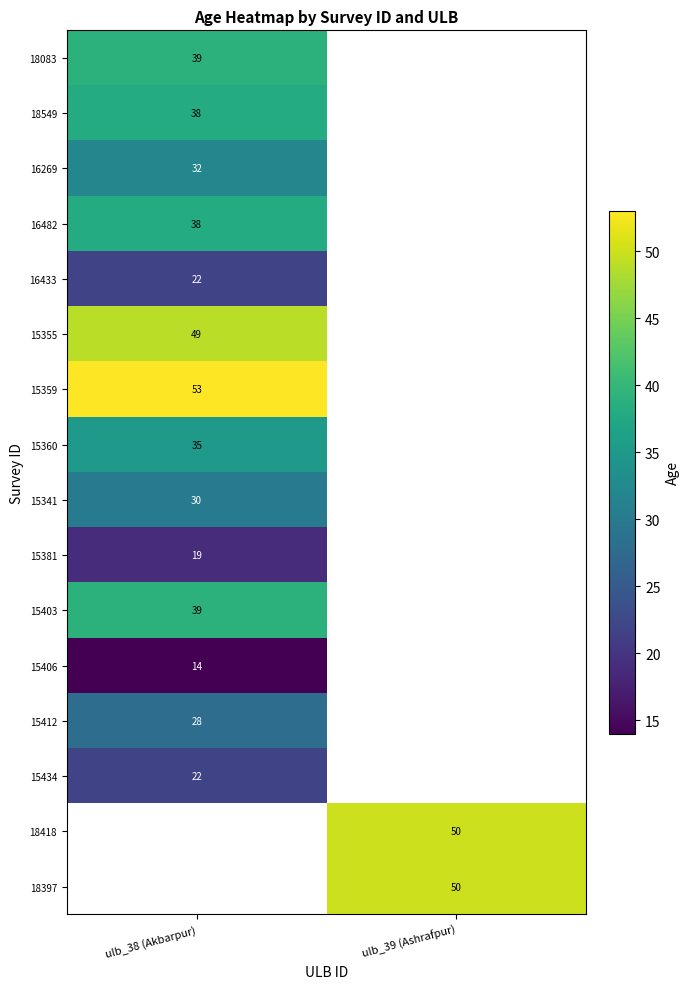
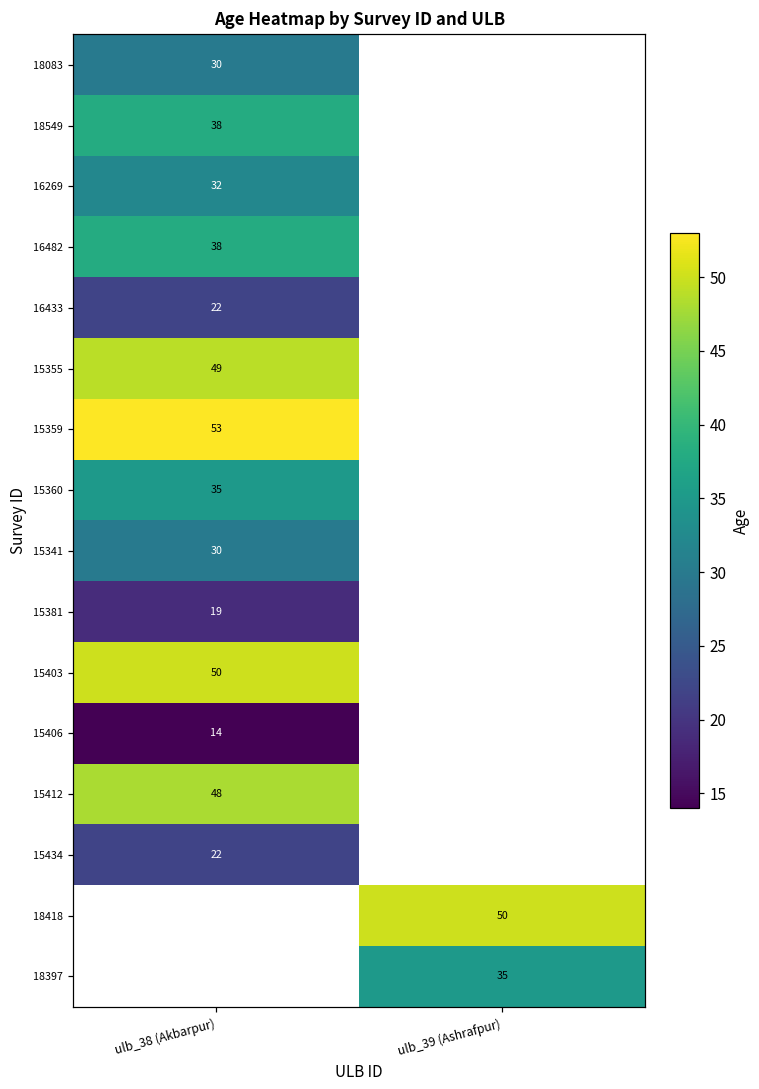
  {
    "18083": {
-     "ulb_38 (Akbarpur)": 39
+     "ulb_38 (Akbarpur)": 30
    },
    "18549": {
      "ulb_38 (Akbarpur)": 38
    },
    "16269": {
      "ulb_38 (Akbarpur)": 32
    },
    "16482": {
      "ulb_38 (Akbarpur)": 38
    },
    "16433": {
      "ulb_38 (Akbarpur)": 22
    },
    "15355": {
      "ulb_38 (Akbarpur)": 49
    },
    "15359": {
      "ulb_38 (Akbarpur)": 53
    },
    "15360": {
      "ulb_38 (Akbarpur)": 35
    },
    "15341": {
      "ulb_38 (Akbarpur)": 30
    },
    "15381": {
      "ulb_38 (Akbarpur)": 19
    },
    "15403": {
-     "ulb_38 (Akbarpur)": 39
+     "ulb_38 (Akbarpur)": 50
    },
    "15406": {
      "ulb_38 (Akbarpur)": 14
    },
    "15412": {
-     "ulb_38 (Akbarpur)": 28
+     "ulb_38 (Akbarpur)": 48
    },
    "15434": {
      "ulb_38 (Akbarpur)": 22
    },
    "18418": {
      "ulb_39 (Ashrafpur)": 50
    },
    "18397": {
-     "ulb_39 (Ashrafpur)": 50
+     "ulb_39 (Ashrafpur)": 35
    }
  }
